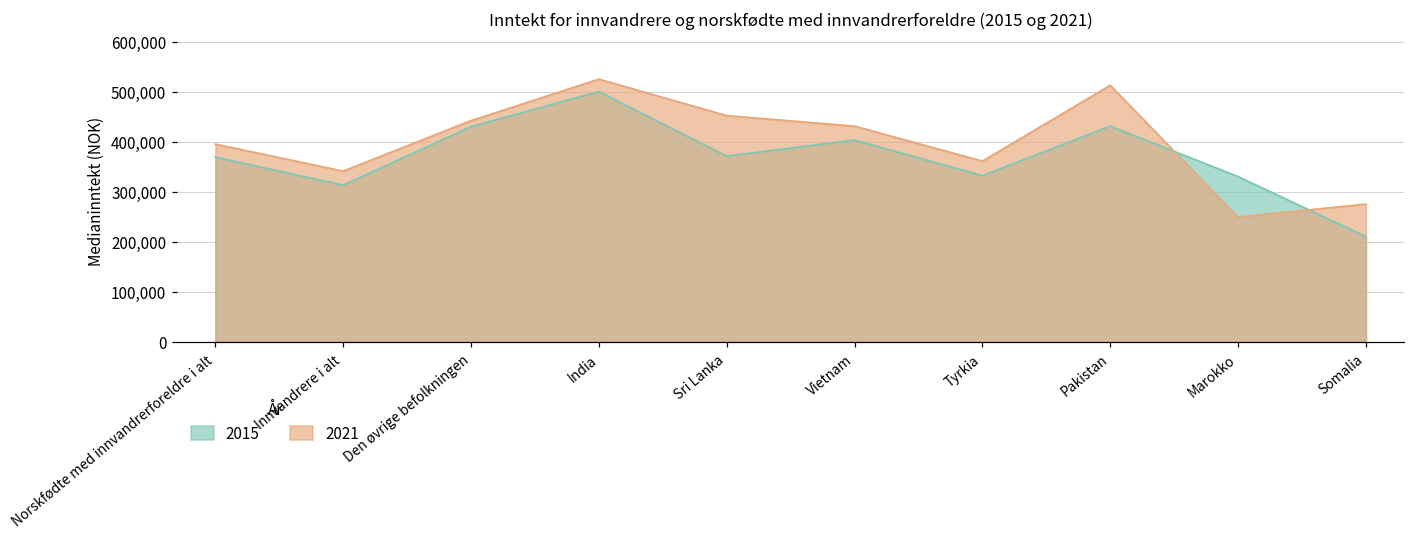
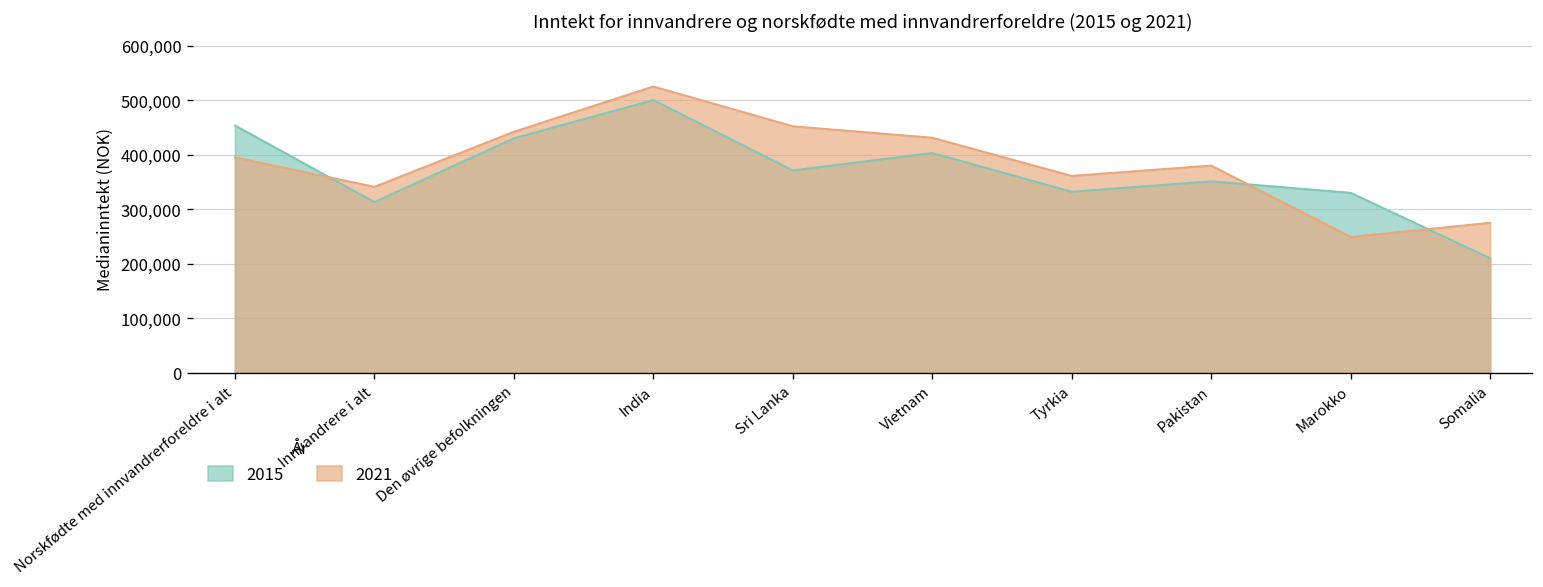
  {
    "2015": {
-     "Norskfødte med innvandrerforeldre i alt": "370,000",
+     "Norskfødte med innvandrerforeldre i alt": "450,000",
      "Innvandrere i alt": "310,000",
      "Den øvrige befolkningen": "430,000",
      "India": "500,000",
      "Sri Lanka": "370,000",
      "Vietnam": "400,000",
      "Tyrkia": "330,000",
-     "Pakistan": "430,000",
+     "Pakistan": "350,000",
      "Marokko": "330,000",
      "Somalia": "210,000"
    },
    "2021": {
      "Norskfødte med innvandrerforeldre i alt": "400,000",
      "Innvandrere i alt": "340,000",
      "Den øvrige befolkningen": "440,000",
      "India": "530,000",
      "Sri Lanka": "450,000",
      "Vietnam": "430,000",
      "Tyrkia": "360,000",
-     "Pakistan": "510,000",
+     "Pakistan": "380,000",
      "Marokko": "250,000",
      "Somalia": "280,000"
    }
  }
